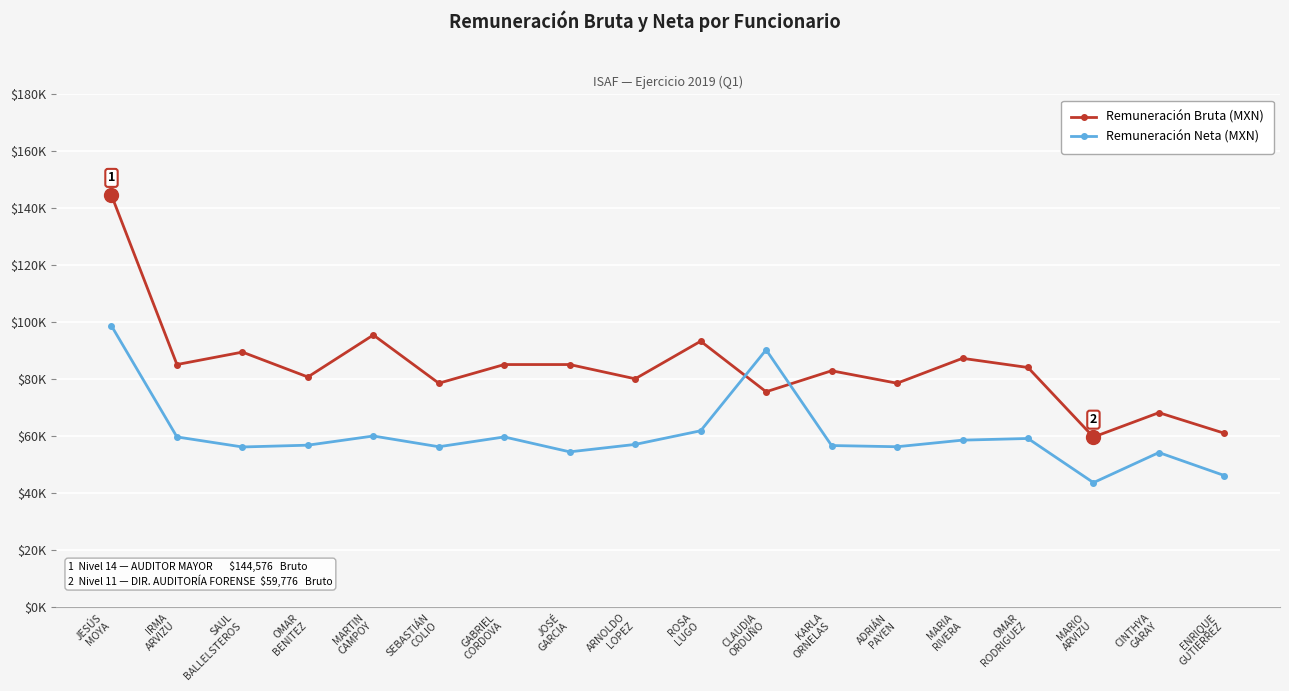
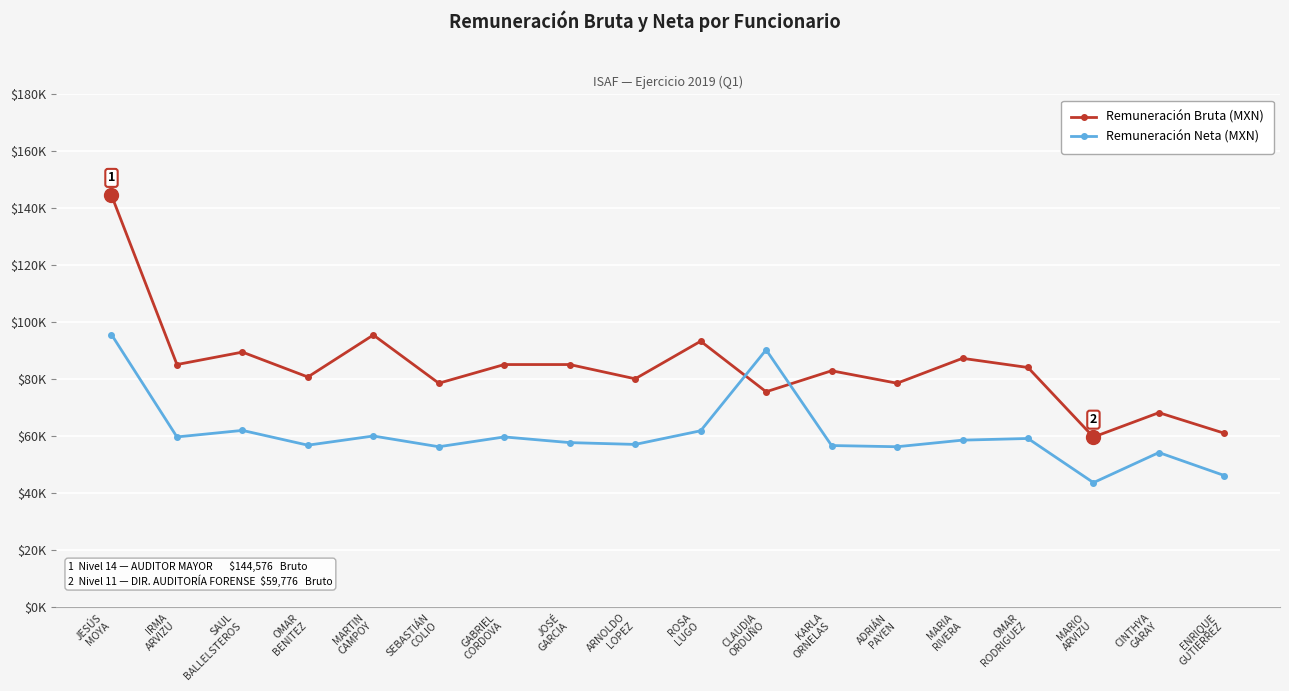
  {
    "Remuneración Neta (MXN)": {
-     "JESÚS MOYA": "$99000",
+     "JESÚS MOYA": "$96000",
      "IRMA ARVIZU": "$60000",
-     "SAUL BALLELSTEROS": "$56000",
+     "SAUL BALLELSTEROS": "$62000",
      "OMAR BENITEZ": "$57000",
      "MARTIN CAMPOY": "$60000",
      "SEBASTIÁN COLIO": "$56000",
      "GABRIEL CORDOVA": "$60000",
-     "JOSÉ GARCIA": "$55000",
+     "JOSÉ GARCIA": "$58000",
      "ARNOLDO LOPEZ": "$57000",
      "ROSA LUGO": "$62000",
      "CLAUDIA ORDUÑO": "$90000",
      "KARLA ORNELAS": "$57000",
      "ADRIÁN PAYEN": "$56000",
      "MARIA RIVERA": "$59000",
      "OMAR RODRIGUEZ": "$59000",
      "MARIO ARVIZU": "$44000",
      "CINTHYA GARAY": "$54000",
      "ENRIQUE GUTIERREZ": "$46000"
    }
  }
